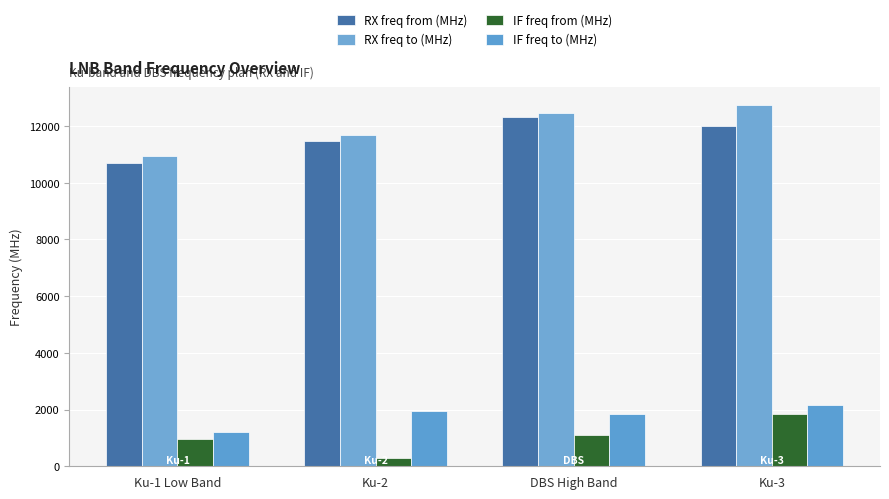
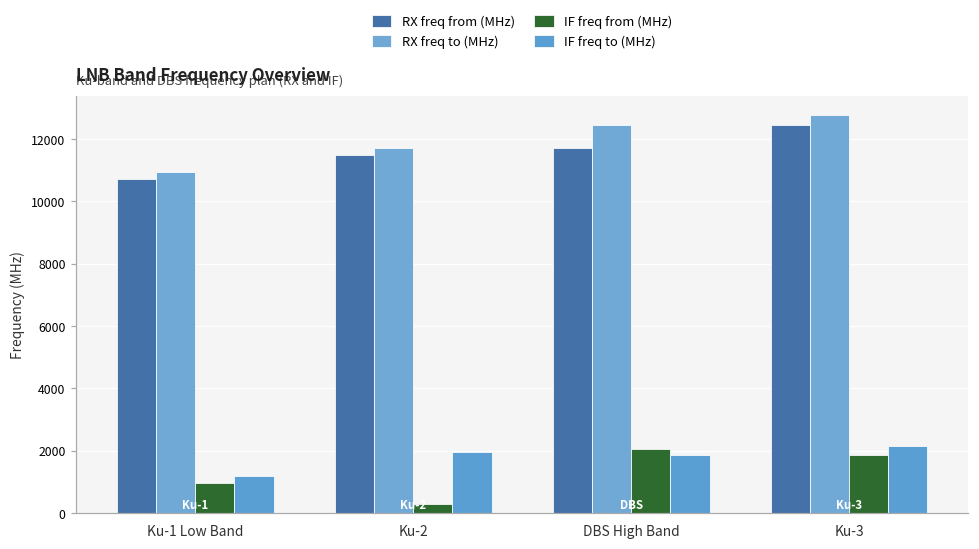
  {
    "RX freq from (MHz)": {
      "Ku-1 Low Band": 10700,
      "Ku-2": 11500,
-     "DBS High Band": 12300,
-     "Ku-3": 12000
+     "DBS High Band": 11700,
+     "Ku-3": 12500
    },
    "IF freq from (MHz)": {
      "Ku-1 Low Band": 1000,
      "Ku-2": 300,
-     "DBS High Band": 1100,
+     "DBS High Band": 2100,
      "Ku-3": 1900
    }
  }
